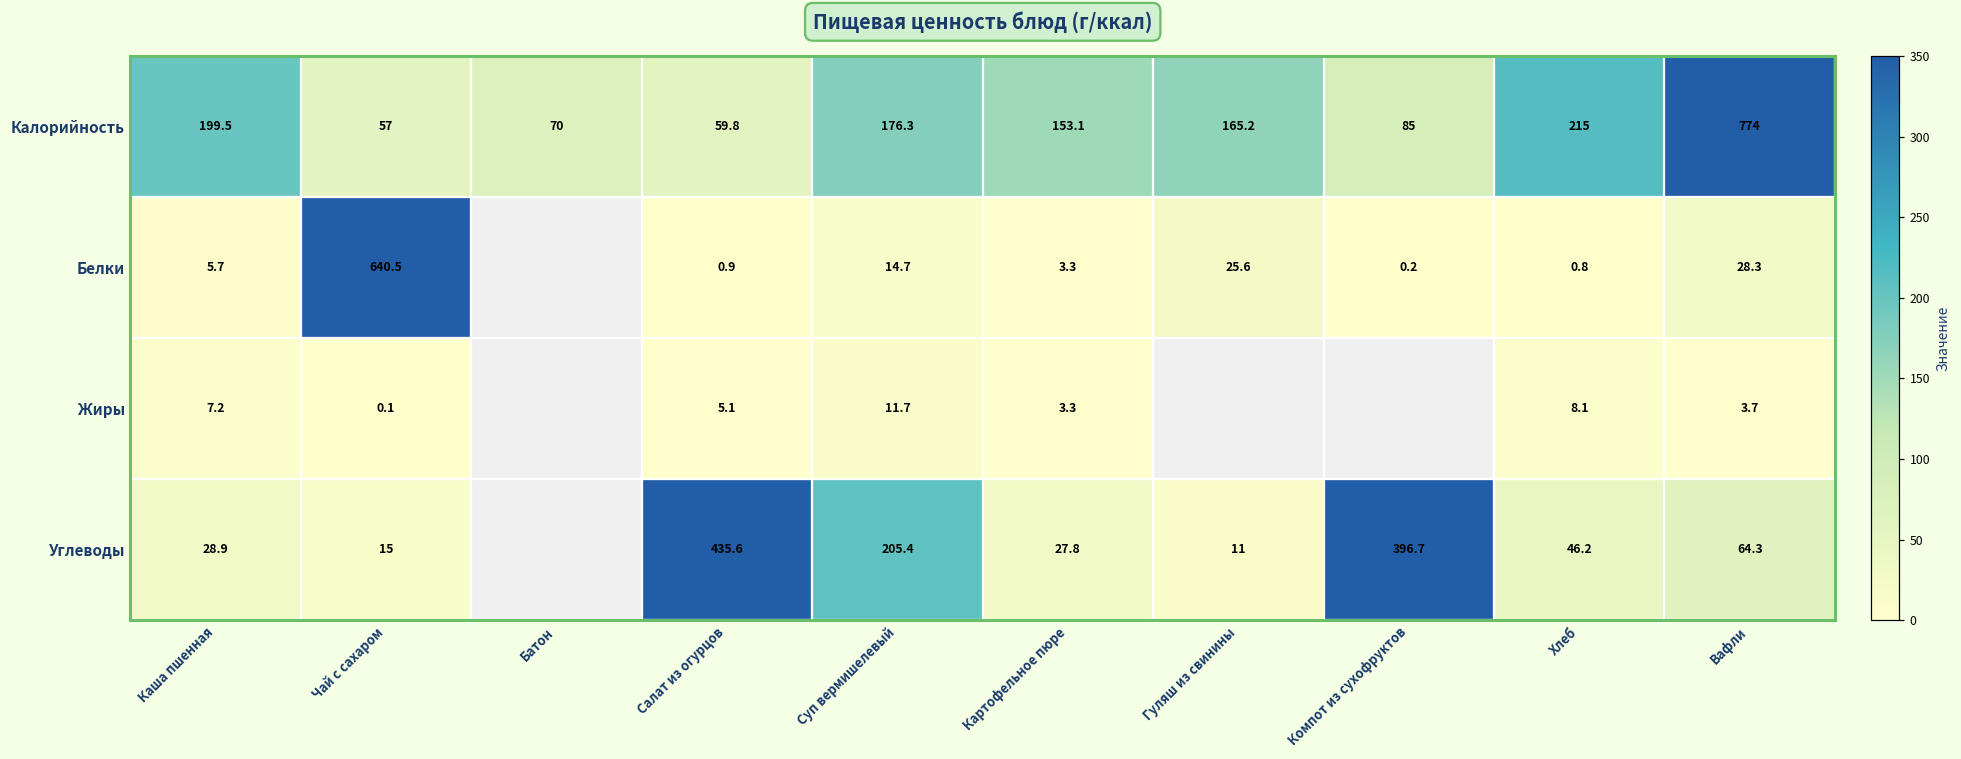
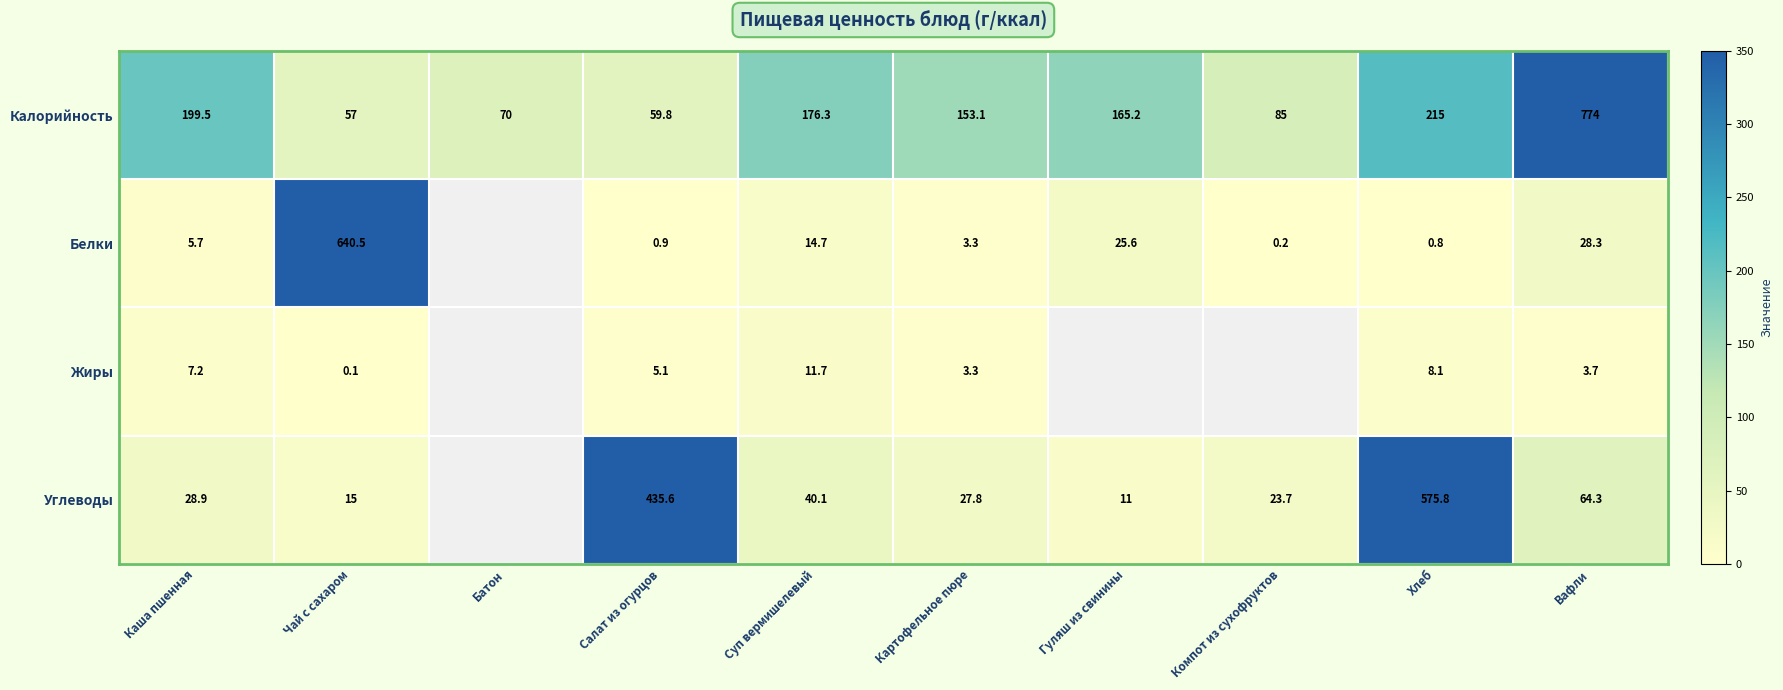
  {
    "Калорийность": {
      "Каша пшенная": 199.5,
      "Чай с сахаром": 57,
      "Батон": 70,
      "Салат из огурцов": 59.8,
      "Суп вермишелевый": 176.3,
      "Картофельное пюре": 153.1,
      "Гуляш из свинины": 165.2,
      "Компот из сухофруктов": 85,
      "Хлеб": 215,
      "Вафли": 774
    },
    "Белки": {
      "Каша пшенная": 5.7,
      "Чай с сахаром": 640.5,
      "Салат из огурцов": 0.9,
      "Суп вермишелевый": 14.7,
      "Картофельное пюре": 3.3,
      "Гуляш из свинины": 25.6,
      "Компот из сухофруктов": 0.2,
      "Хлеб": 0.8,
      "Вафли": 28.3
    },
    "Жиры": {
      "Каша пшенная": 7.2,
      "Чай с сахаром": 0.1,
      "Салат из огурцов": 5.1,
      "Суп вермишелевый": 11.7,
      "Картофельное пюре": 3.3,
      "Хлеб": 8.1,
      "Вафли": 3.7
    },
    "Углеводы": {
      "Каша пшенная": 28.9,
      "Чай с сахаром": 15,
      "Салат из огурцов": 435.6,
-     "Суп вермишелевый": 205.4,
+     "Суп вермишелевый": 40.1,
      "Картофельное пюре": 27.8,
      "Гуляш из свинины": 11,
-     "Компот из сухофруктов": 396.7,
-     "Хлеб": 46.2,
+     "Компот из сухофруктов": 23.7,
+     "Хлеб": 575.8,
      "Вафли": 64.3
    }
  }
